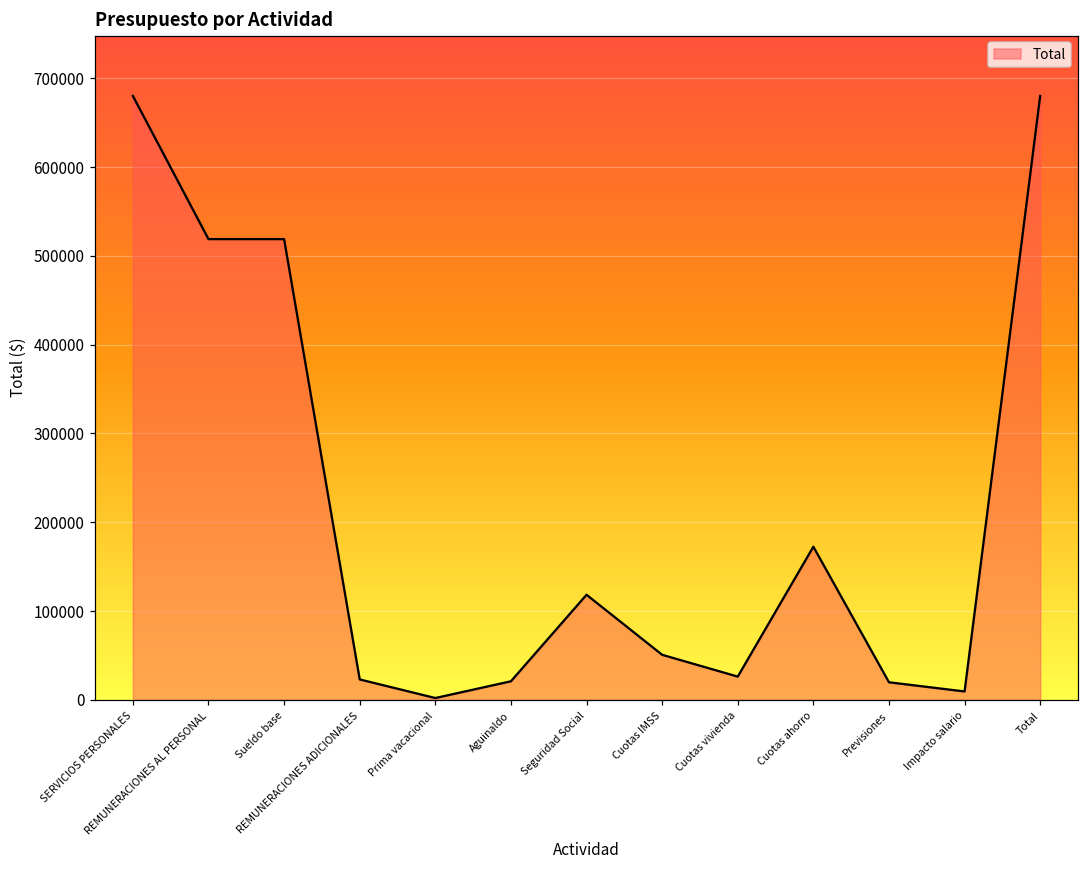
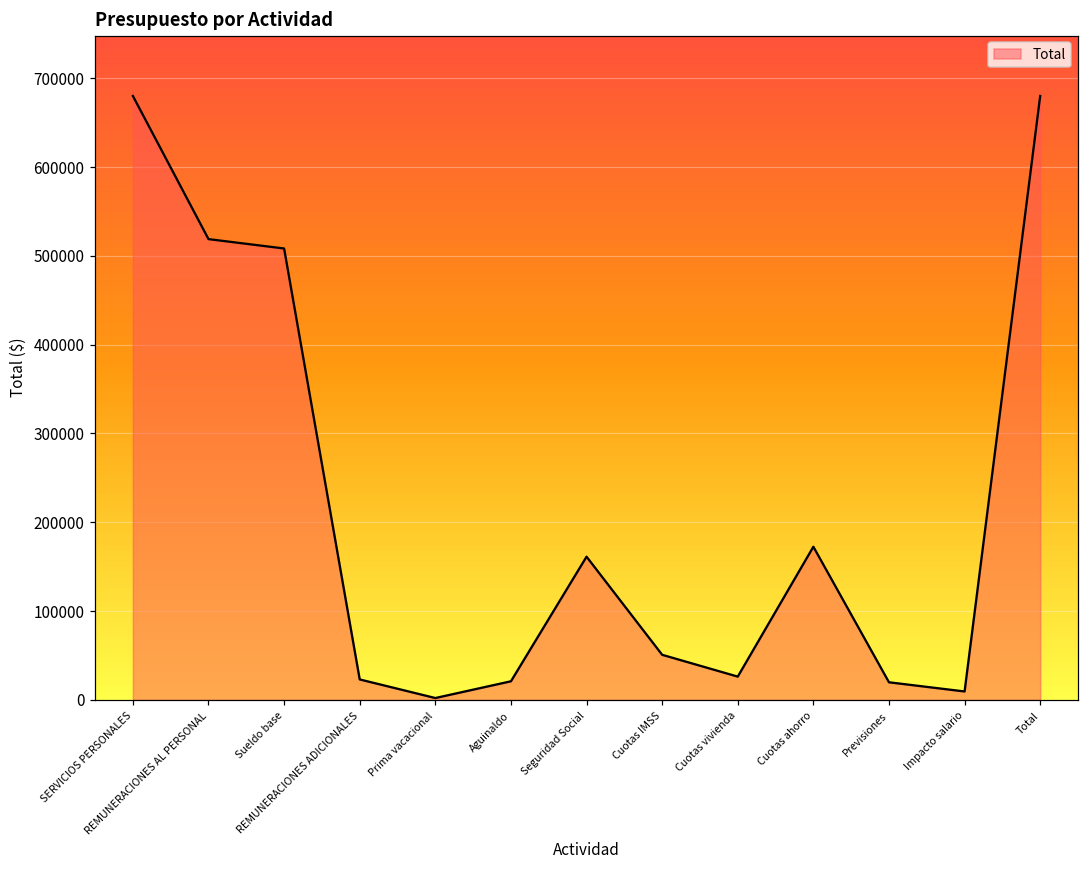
  {
    "SERVICIOS PERSONALES": 680000,
    "REMUNERACIONES AL PERSONAL": 520000,
-   "Sueldo base": 520000,
+   "Sueldo base": 510000,
    "REMUNERACIONES ADICIONALES": 20000,
    "Prima vacacional": 0,
    "Aguinaldo": 20000,
-   "Seguridad Social": 120000,
+   "Seguridad Social": 160000,
    "Cuotas IMSS": 50000,
    "Cuotas vivienda": 30000,
    "Cuotas ahorro": 170000,
    "Previsiones": 20000,
    "Impacto salario": 10000,
    "Total": 680000
  }
